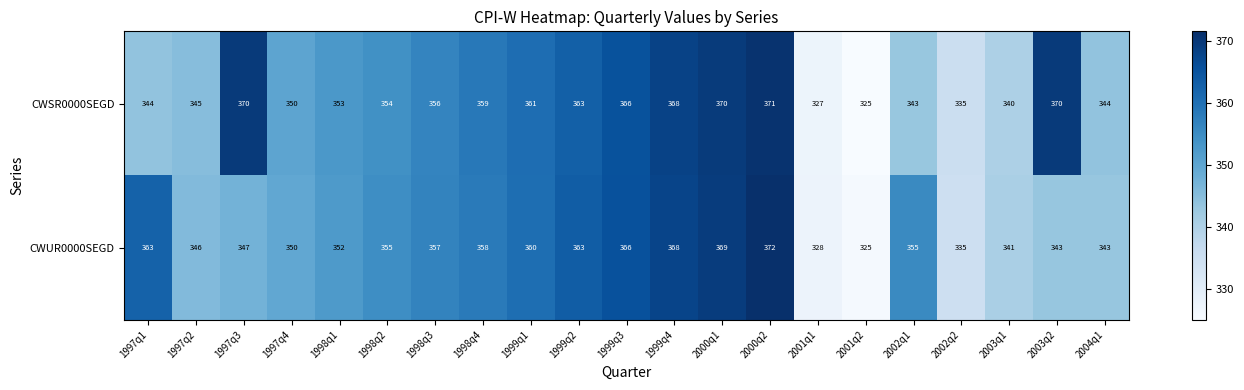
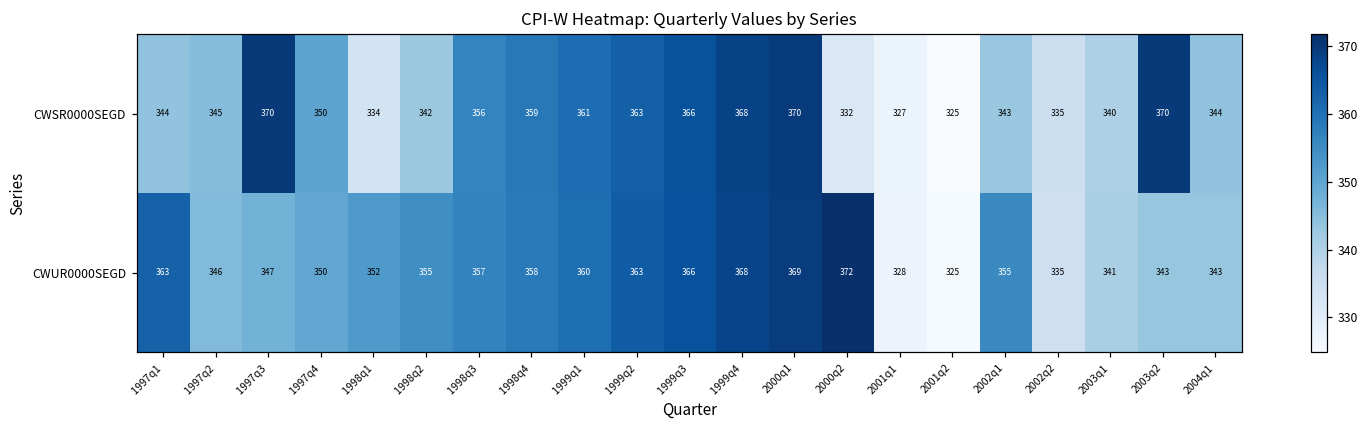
  {
    "CWSR0000SEGD": {
      "1997q1": 344,
      "1997q2": 345,
      "1997q3": 370,
      "1997q4": 350,
-     "1998q1": 353,
-     "1998q2": 354,
+     "1998q1": 334,
+     "1998q2": 342,
      "1998q3": 356,
      "1998q4": 359,
      "1999q1": 361,
      "1999q2": 363,
      "1999q3": 366,
      "1999q4": 368,
      "2000q1": 370,
-     "2000q2": 371,
+     "2000q2": 332,
      "2001q1": 327,
      "2001q2": 325,
      "2002q1": 343,
      "2002q2": 335,
      "2003q1": 340,
      "2003q2": 370,
      "2004q1": 344
    },
    "CWUR0000SEGD": {
      "1997q1": 363,
      "1997q2": 346,
      "1997q3": 347,
      "1997q4": 350,
      "1998q1": 352,
      "1998q2": 355,
      "1998q3": 357,
      "1998q4": 358,
      "1999q1": 360,
      "1999q2": 363,
      "1999q3": 366,
      "1999q4": 368,
      "2000q1": 369,
      "2000q2": 372,
      "2001q1": 328,
      "2001q2": 325,
      "2002q1": 355,
      "2002q2": 335,
      "2003q1": 341,
      "2003q2": 343,
      "2004q1": 343
    }
  }
